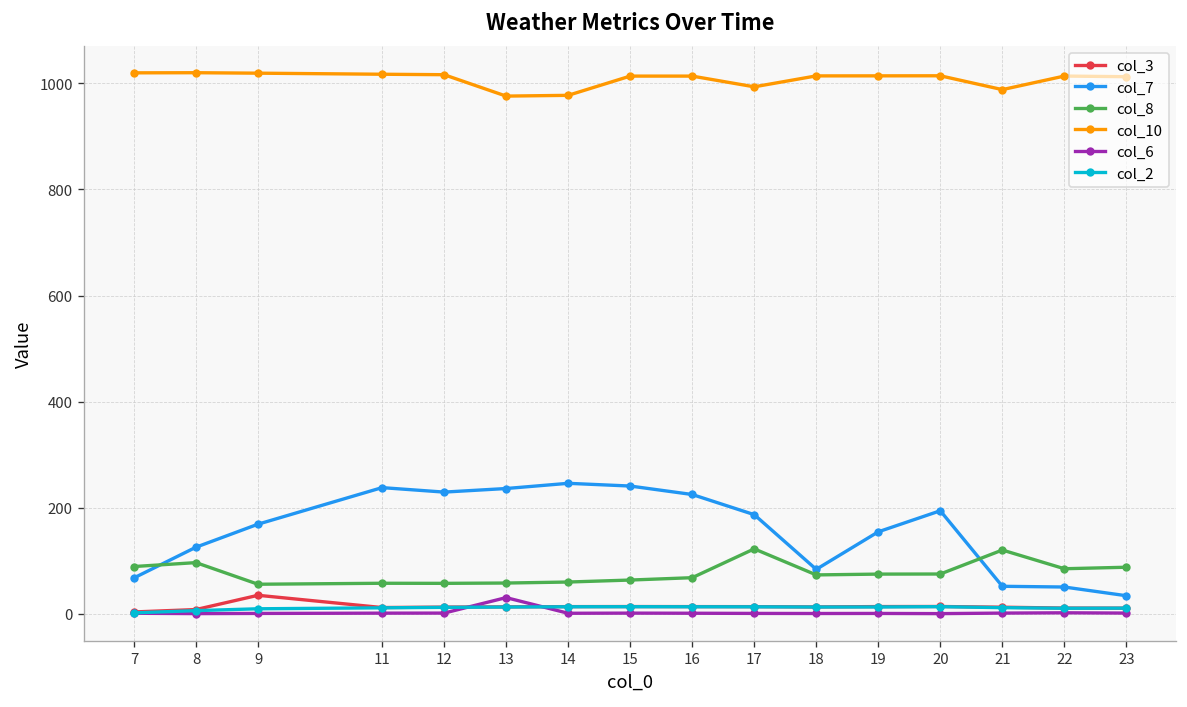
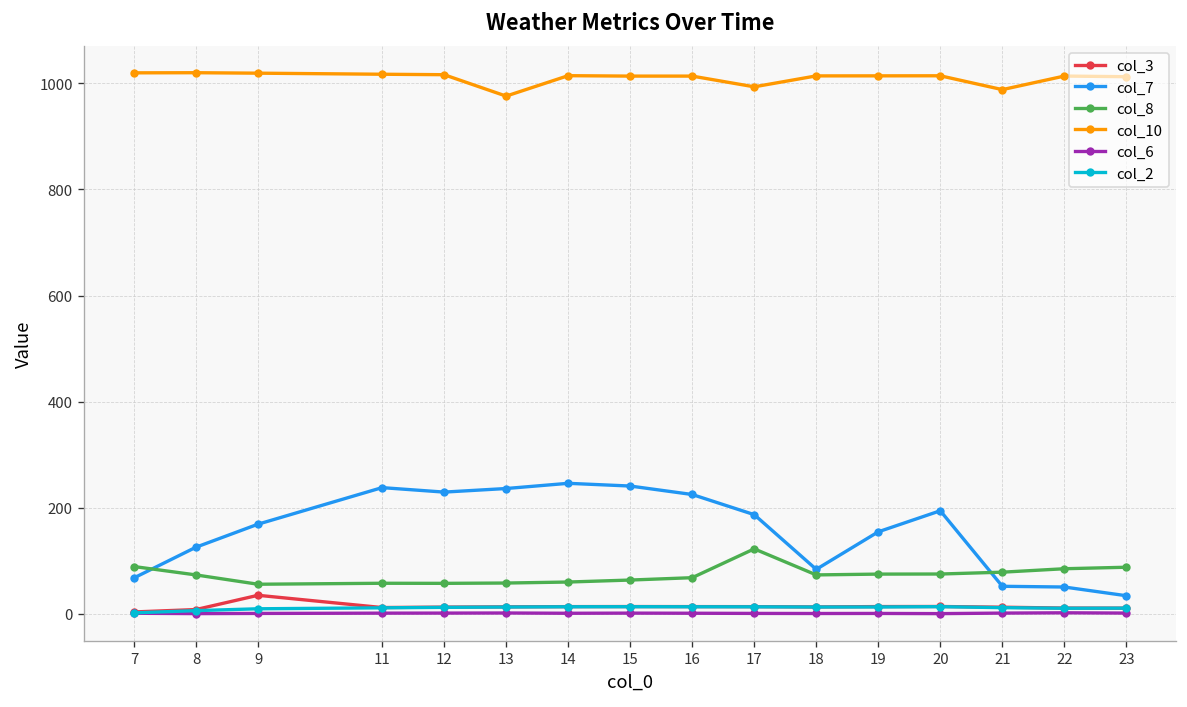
  {
    "col_3": {
      "9": 40
    },
    "col_8": {
      "7": 90,
-     "8": 100,
+     "8": 70,
      "9": 60,
      "11": 60,
      "12": 60,
      "13": 60,
      "14": 60,
      "15": 60,
      "16": 70,
      "17": 120,
      "18": 70,
      "19": 80,
      "20": 80,
-     "21": 120,
+     "21": 80,
      "22": 90,
      "23": 90
    },
    "col_10": {
      "7": 1020,
      "8": 1020,
      "9": 1020,
      "11": 1020,
      "12": 1020,
      "13": 980,
-     "14": 980,
+     "14": 1010,
      "15": 1010,
      "16": 1010,
      "17": 990,
      "18": 1010,
      "19": 1010,
      "20": 1010,
      "21": 990,
      "22": 1010
    },
    "col_6": {
      "8": 0,
      "9": 0,
      "11": 0,
      "12": 0,
-     "13": 30,
+     "13": 0,
      "14": 0,
      "15": 0,
      "16": 0,
      "17": 0,
      "18": 0,
      "19": 0,
      "20": 0,
      "21": 0,
      "22": 0,
      "23": 0
    }
  }
